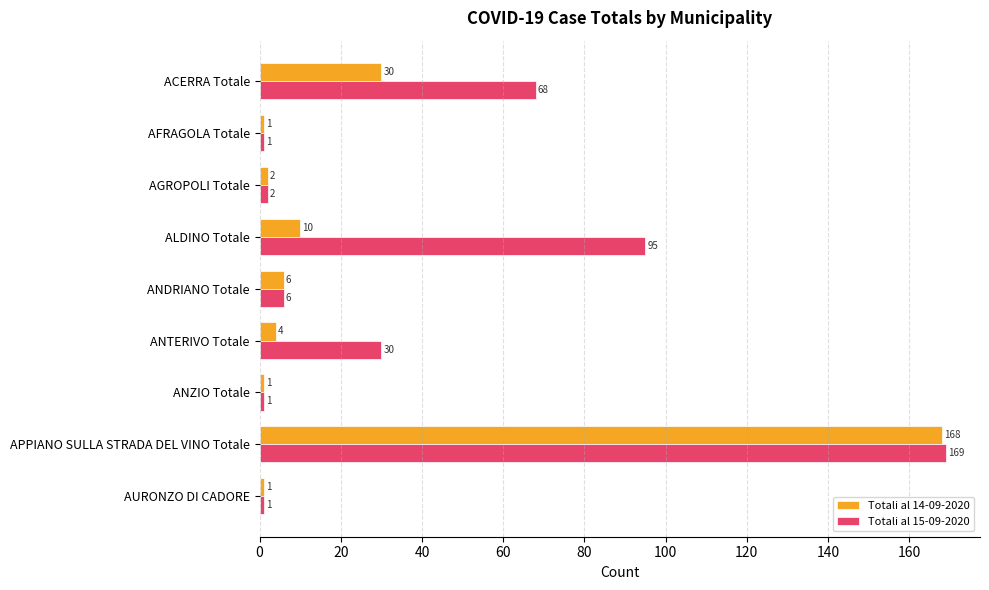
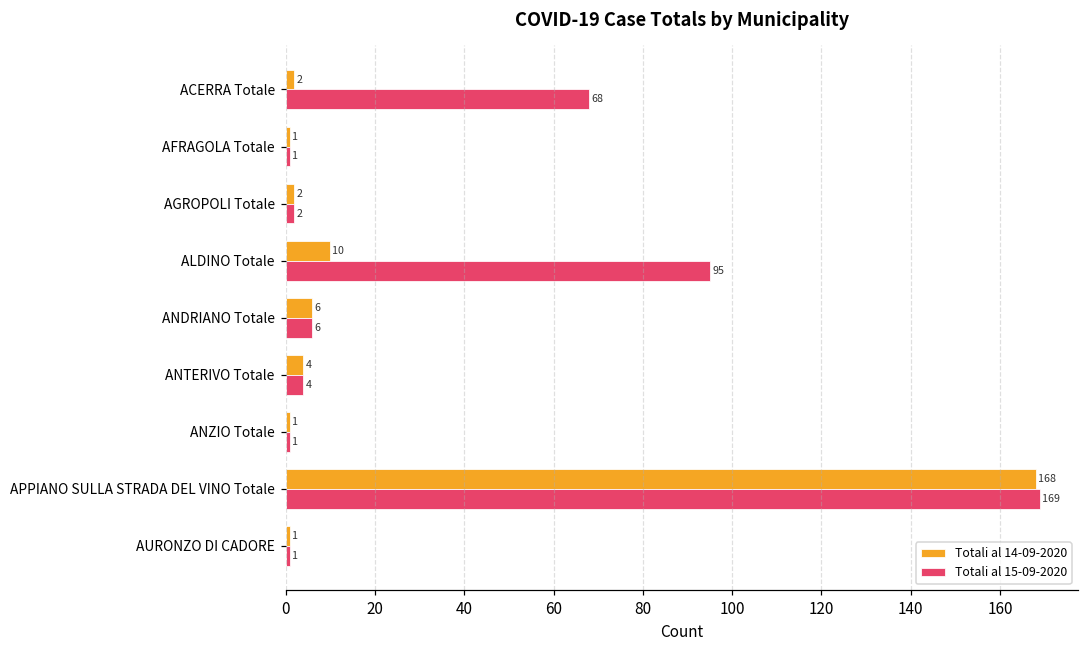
  {
    "Totali al 14-09-2020": {
-     "ACERRA Totale": 30,
+     "ACERRA Totale": 2,
      "AFRAGOLA Totale": 1,
      "AGROPOLI Totale": 2,
      "ALDINO Totale": 10,
      "ANDRIANO Totale": 6,
      "ANTERIVO Totale": 4,
      "ANZIO Totale": 1,
      "APPIANO SULLA STRADA DEL VINO Totale": 168,
      "AURONZO DI CADORE": 1
    },
    "Totali al 15-09-2020": {
      "ACERRA Totale": 68,
      "AFRAGOLA Totale": 1,
      "AGROPOLI Totale": 2,
      "ALDINO Totale": 95,
      "ANDRIANO Totale": 6,
-     "ANTERIVO Totale": 30,
+     "ANTERIVO Totale": 4,
      "ANZIO Totale": 1,
      "APPIANO SULLA STRADA DEL VINO Totale": 169,
      "AURONZO DI CADORE": 1
    }
  }
